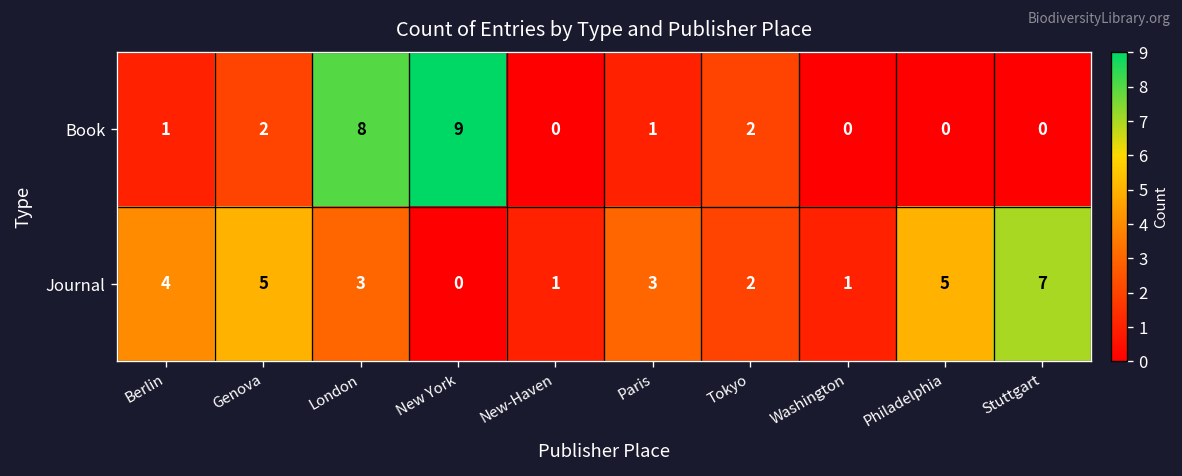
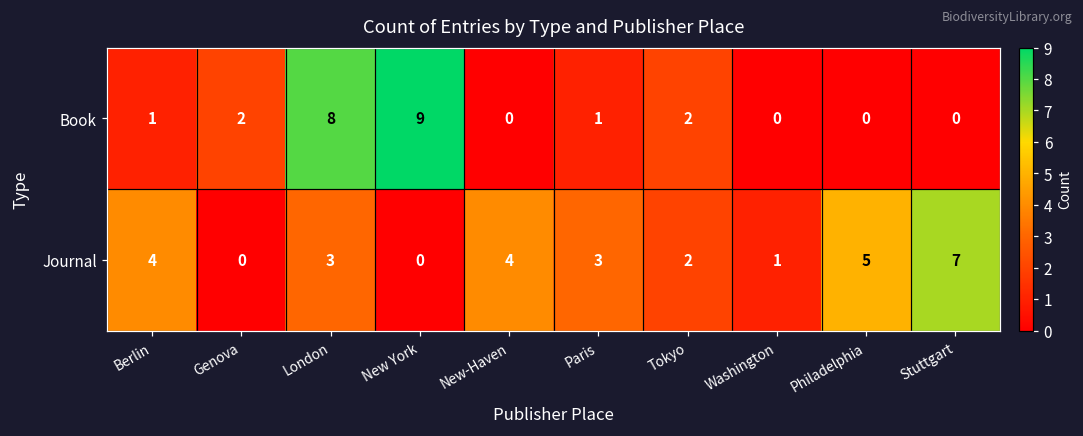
  {
    "Book": {
      "Berlin": 1,
      "Genova": 2,
      "London": 8,
      "New York": 9,
      "New-Haven": 0,
      "Paris": 1,
      "Tokyo": 2,
      "Washington": 0,
      "Philadelphia": 0,
      "Stuttgart": 0
    },
    "Journal": {
      "Berlin": 4,
-     "Genova": 5,
+     "Genova": 0,
      "London": 3,
      "New York": 0,
-     "New-Haven": 1,
+     "New-Haven": 4,
      "Paris": 3,
      "Tokyo": 2,
      "Washington": 1,
      "Philadelphia": 5,
      "Stuttgart": 7
    }
  }
